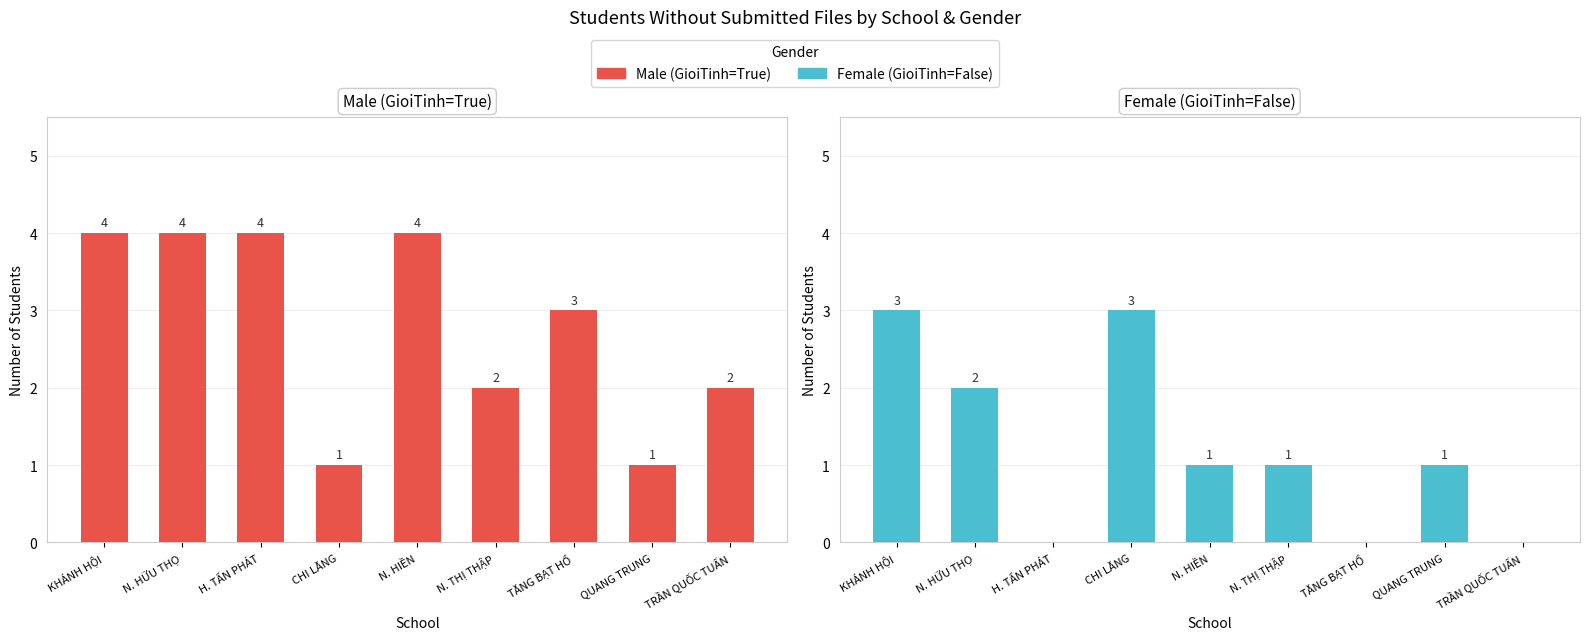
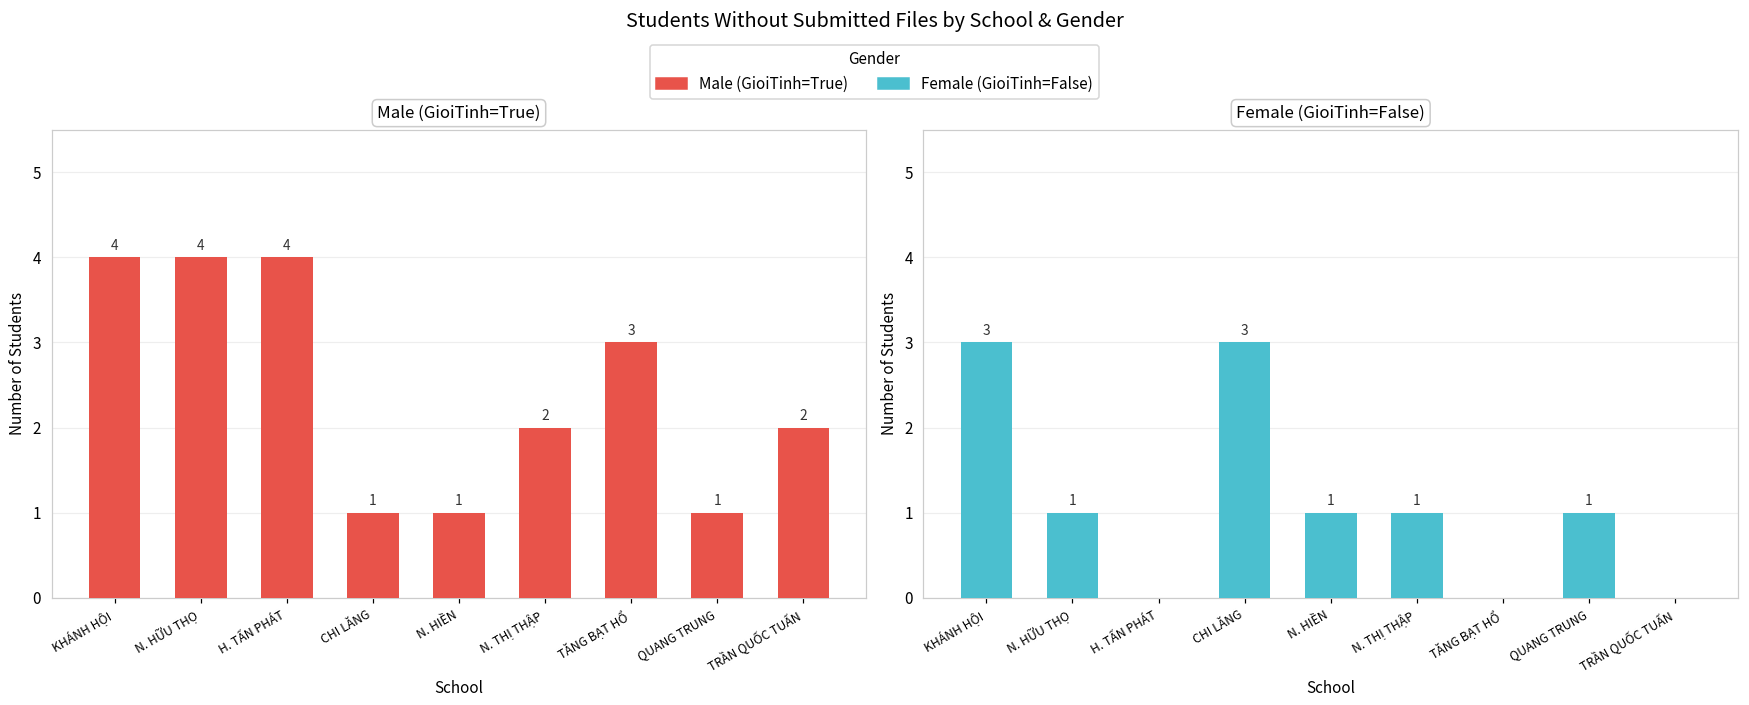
  {
    "Male (GioiTinh=True)": {
      "KHÁNH HỘI": 4,
      "N. HỮU THỌ": 4,
      "H. TẤN PHÁT": 4,
      "CHI LĂNG": 1,
-     "N. HIỀN": 4,
+     "N. HIỀN": 1,
      "N. THỊ THẬP": 2,
      "TĂNG BẠT HỔ": 3,
      "QUANG TRUNG": 1,
      "TRẦN QUỐC TUẤN": 2
    },
    "Female (GioiTinh=False)": {
      "KHÁNH HỘI": 3,
-     "N. HỮU THỌ": 2,
+     "N. HỮU THỌ": 1,
      "CHI LĂNG": 3,
      "N. HIỀN": 1,
      "N. THỊ THẬP": 1,
      "QUANG TRUNG": 1
    }
  }
